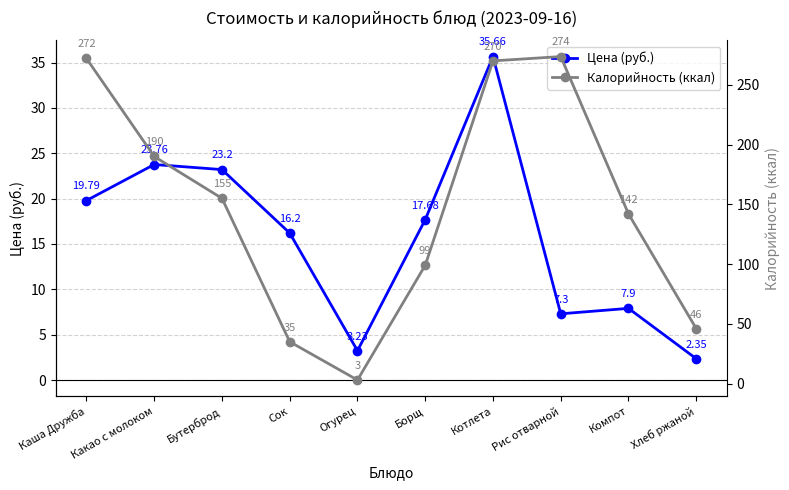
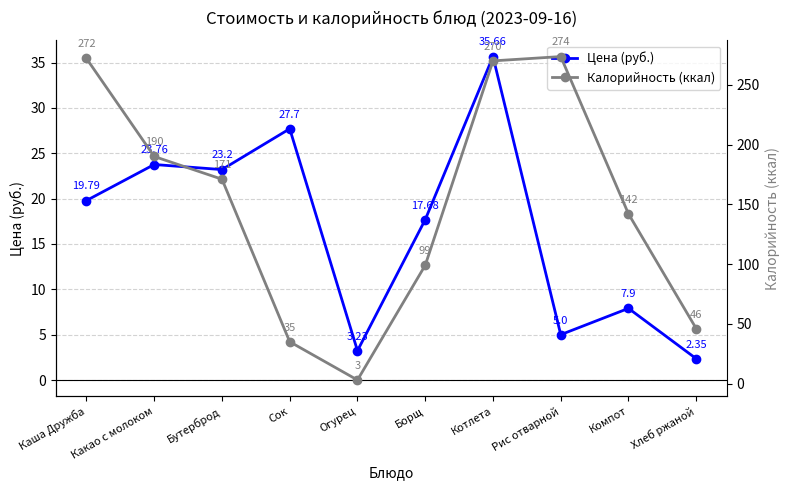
  {
    "Цена (руб.)": {
      "Каша Дружба": 19.79,
      "Бутерброд": 23.2,
-     "Сок": 16.2,
+     "Сок": 27.7,
      "Огурец": 3.23,
      "Борщ": 17.68,
-     "Рис отварной": 7.3,
+     "Рис отварной": 5.0,
      "Компот": 7.9,
      "Хлеб ржаной": 2.35
    },
    "Калорийность (ккал)": {
      "Каша Дружба": 272,
-     "Бутерброд": 155,
+     "Бутерброд": 171,
      "Сок": 35,
      "Огурец": 3,
      "Борщ": 99,
      "Компот": 142,
      "Хлеб ржаной": 46
    }
  }
